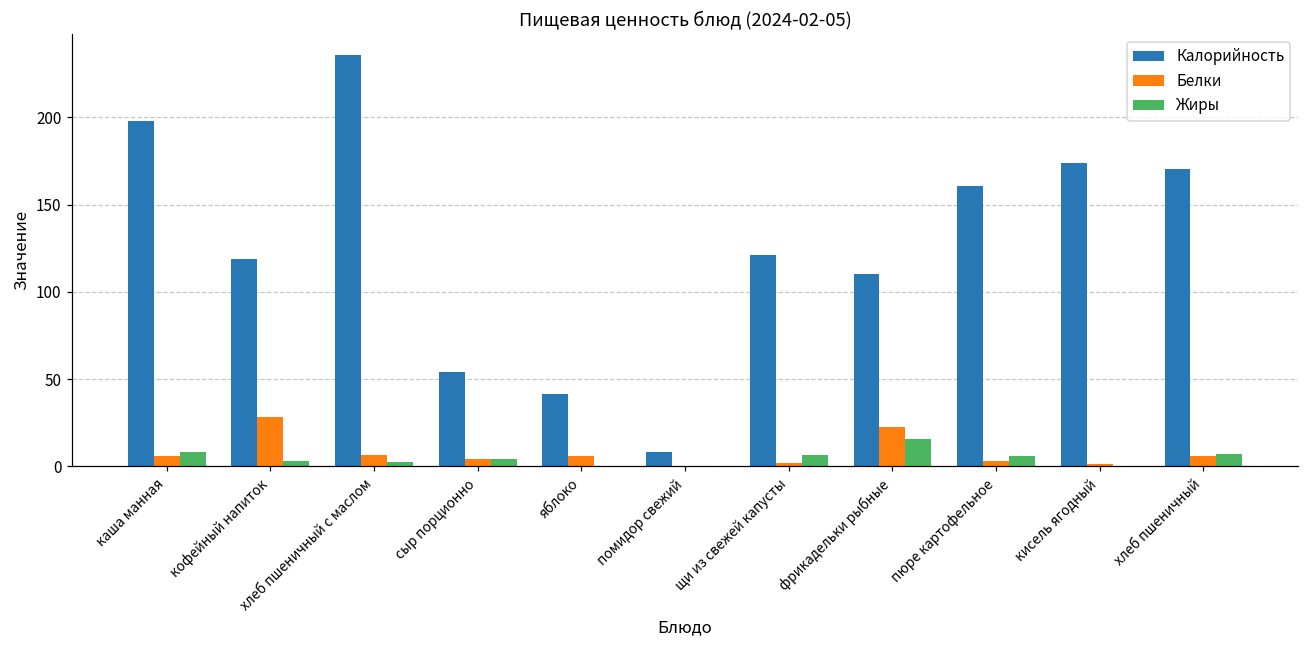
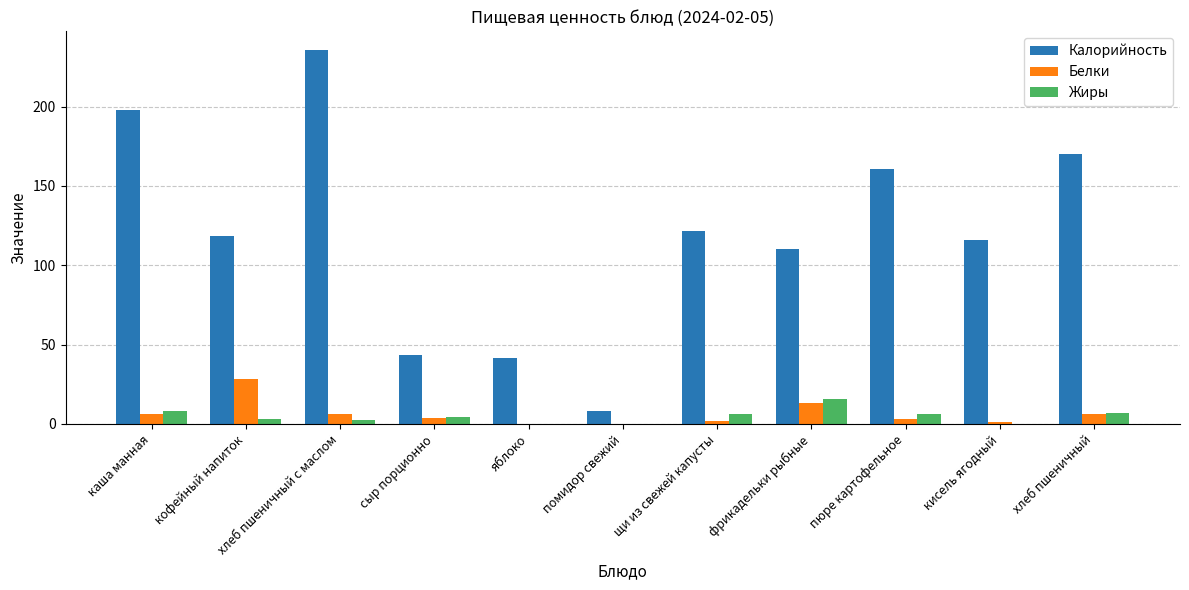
  {
    "Калорийность": {
      "каша манная": 198,
      "кофейный напиток": 119,
      "хлеб пшеничный с маслом": 236,
-     "сыр порционно": 54,
+     "сыр порционно": 43,
      "яблоко": 41,
      "помидор свежий": 8,
      "щи из свежей капусты": 121,
      "фрикадельки рыбные": 110,
      "пюре картофельное": 160,
-     "кисель ягодный": 174,
+     "кисель ягодный": 116,
      "хлеб пшеничный": 170
    },
    "Белки": {
      "каша манная": 6,
      "кофейный напиток": 29,
      "хлеб пшеничный с маслом": 6,
      "сыр порционно": 4,
-     "яблоко": 6,
+     "яблоко": 0,
      "щи из свежей капусты": 2,
-     "фрикадельки рыбные": 22,
+     "фрикадельки рыбные": 13,
      "пюре картофельное": 3,
      "хлеб пшеничный": 6
    },
    "Жиры": {
      "каша манная": 8,
      "кофейный напиток": 3,
      "хлеб пшеничный с маслом": 3,
      "сыр порционно": 4,
      "яблоко": 0,
      "помидор свежий": 0,
      "щи из свежей капусты": 6,
      "фрикадельки рыбные": 16,
      "пюре картофельное": 6,
      "кисель ягодный": 0,
      "хлеб пшеничный": 7
    }
  }
